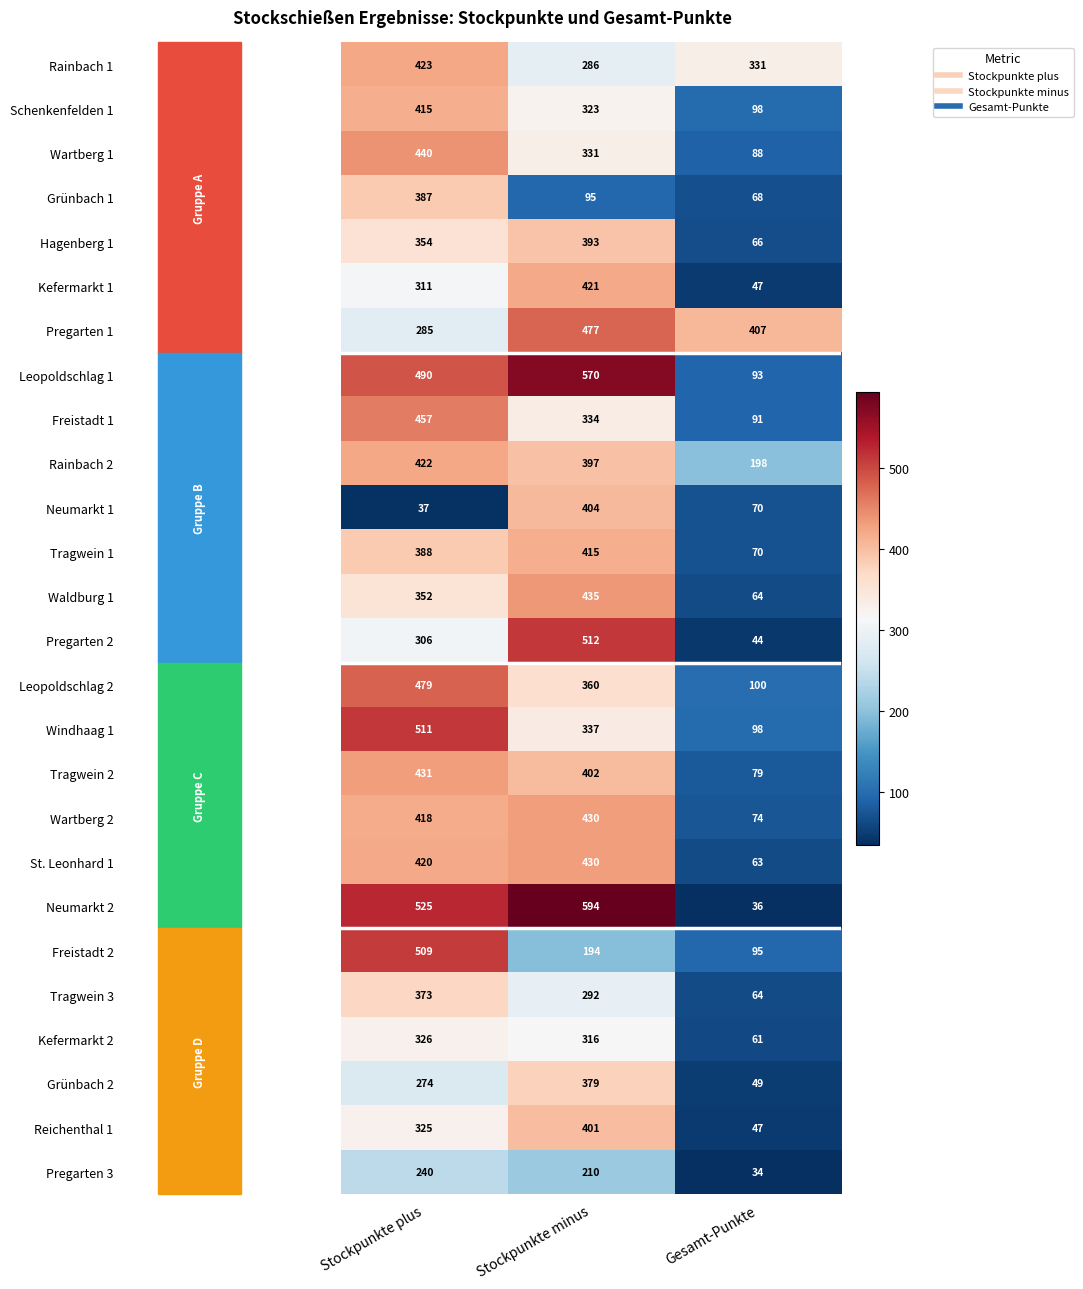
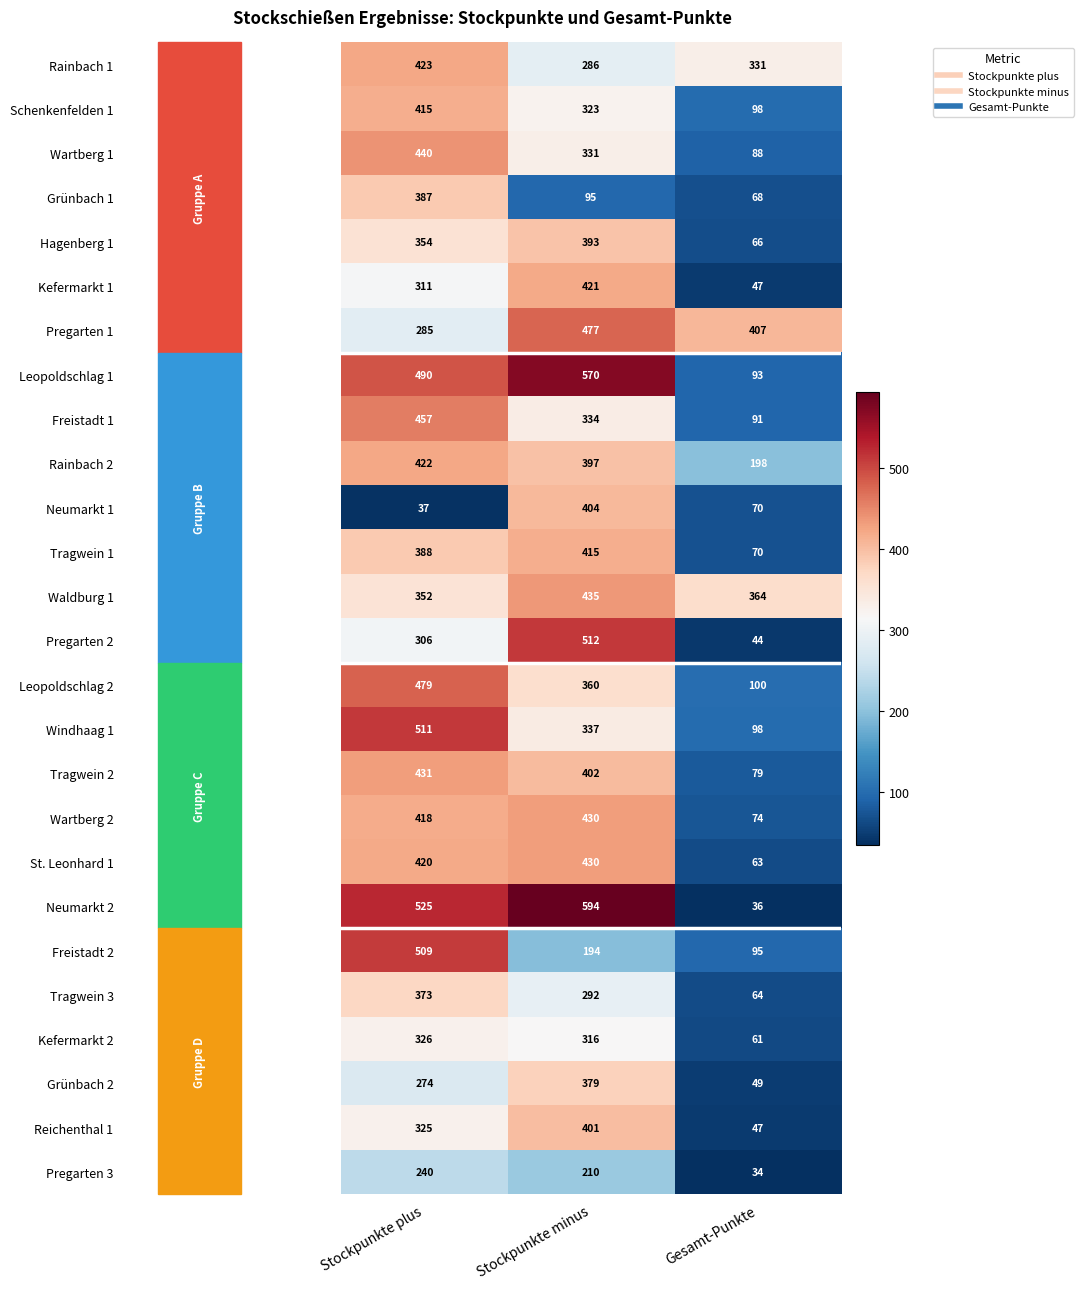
  {
    "Rainbach 1": {
      "Stockpunkte plus": 423,
      "Stockpunkte minus": 286,
      "Gesamt-Punkte": 331
    },
    "Schenkenfelden 1": {
      "Stockpunkte plus": 415,
      "Stockpunkte minus": 323,
      "Gesamt-Punkte": 98
    },
    "Wartberg 1": {
      "Stockpunkte plus": 440,
      "Stockpunkte minus": 331,
      "Gesamt-Punkte": 88
    },
    "Grünbach 1": {
      "Stockpunkte plus": 387,
      "Stockpunkte minus": 95,
      "Gesamt-Punkte": 68
    },
    "Hagenberg 1": {
      "Stockpunkte plus": 354,
      "Stockpunkte minus": 393,
      "Gesamt-Punkte": 66
    },
    "Kefermarkt 1": {
      "Stockpunkte plus": 311,
      "Stockpunkte minus": 421,
      "Gesamt-Punkte": 47
    },
    "Pregarten 1": {
      "Stockpunkte plus": 285,
      "Stockpunkte minus": 477,
      "Gesamt-Punkte": 407
    },
    "Leopoldschlag 1": {
      "Stockpunkte plus": 490,
      "Stockpunkte minus": 570,
      "Gesamt-Punkte": 93
    },
    "Freistadt 1": {
      "Stockpunkte plus": 457,
      "Stockpunkte minus": 334,
      "Gesamt-Punkte": 91
    },
    "Rainbach 2": {
      "Stockpunkte plus": 422,
      "Stockpunkte minus": 397,
      "Gesamt-Punkte": 198
    },
    "Neumarkt 1": {
      "Stockpunkte plus": 37,
      "Stockpunkte minus": 404,
      "Gesamt-Punkte": 70
    },
    "Tragwein 1": {
      "Stockpunkte plus": 388,
      "Stockpunkte minus": 415,
      "Gesamt-Punkte": 70
    },
    "Waldburg 1": {
      "Stockpunkte plus": 352,
      "Stockpunkte minus": 435,
-     "Gesamt-Punkte": 64
+     "Gesamt-Punkte": 364
    },
    "Pregarten 2": {
      "Stockpunkte plus": 306,
      "Stockpunkte minus": 512,
      "Gesamt-Punkte": 44
    },
    "Leopoldschlag 2": {
      "Stockpunkte plus": 479,
      "Stockpunkte minus": 360,
      "Gesamt-Punkte": 100
    },
    "Windhaag 1": {
      "Stockpunkte plus": 511,
      "Stockpunkte minus": 337,
      "Gesamt-Punkte": 98
    },
    "Tragwein 2": {
      "Stockpunkte plus": 431,
      "Stockpunkte minus": 402,
      "Gesamt-Punkte": 79
    },
    "Wartberg 2": {
      "Stockpunkte plus": 418,
      "Stockpunkte minus": 430,
      "Gesamt-Punkte": 74
    },
    "St. Leonhard 1": {
      "Stockpunkte plus": 420,
      "Stockpunkte minus": 430,
      "Gesamt-Punkte": 63
    },
    "Neumarkt 2": {
      "Stockpunkte plus": 525,
      "Stockpunkte minus": 594,
      "Gesamt-Punkte": 36
    },
    "Freistadt 2": {
      "Stockpunkte plus": 509,
      "Stockpunkte minus": 194,
      "Gesamt-Punkte": 95
    },
    "Tragwein 3": {
      "Stockpunkte plus": 373,
      "Stockpunkte minus": 292,
      "Gesamt-Punkte": 64
    },
    "Kefermarkt 2": {
      "Stockpunkte plus": 326,
      "Stockpunkte minus": 316,
      "Gesamt-Punkte": 61
    },
    "Grünbach 2": {
      "Stockpunkte plus": 274,
      "Stockpunkte minus": 379,
      "Gesamt-Punkte": 49
    },
    "Reichenthal 1": {
      "Stockpunkte plus": 325,
      "Stockpunkte minus": 401,
      "Gesamt-Punkte": 47
    },
    "Pregarten 3": {
      "Stockpunkte plus": 240,
      "Stockpunkte minus": 210,
      "Gesamt-Punkte": 34
    }
  }
